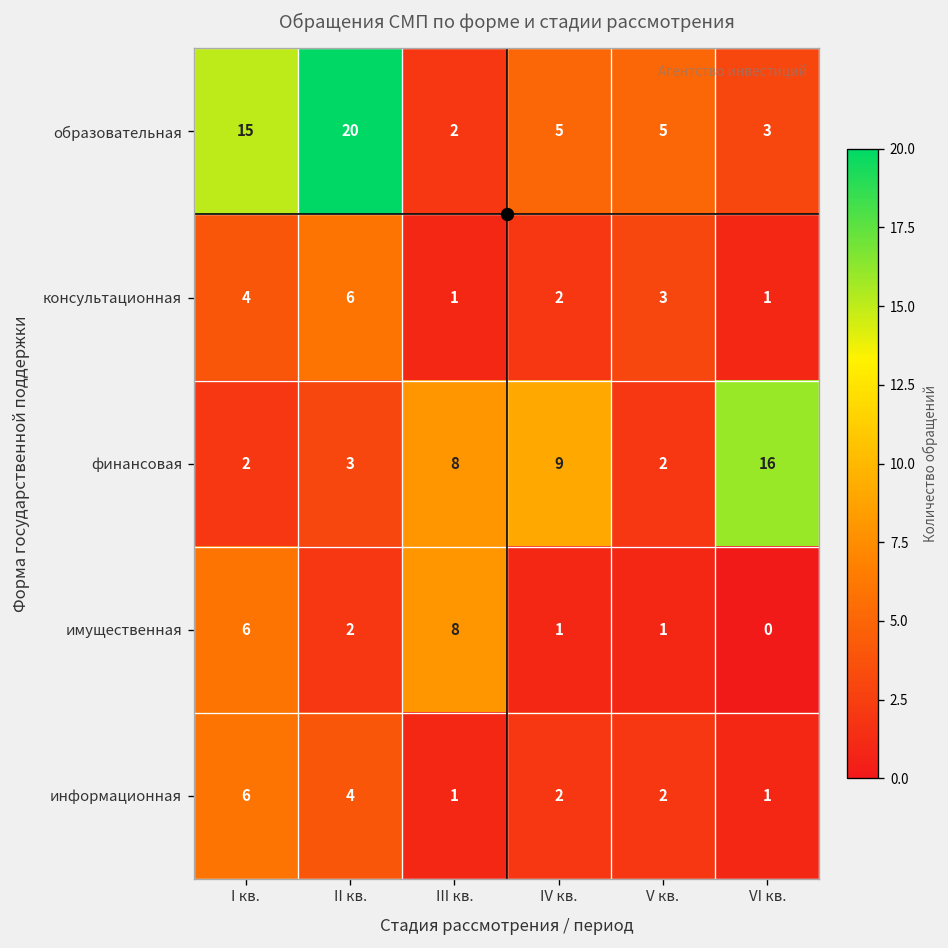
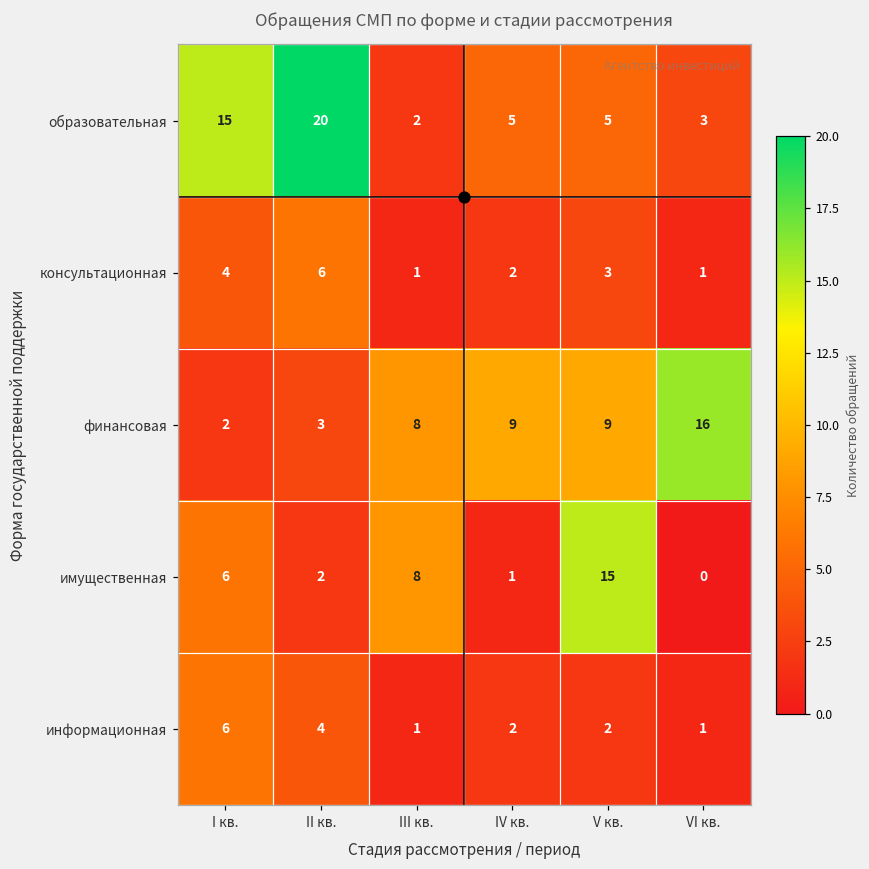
  {
    "образовательная": {
      "I кв.": 15,
      "II кв.": 20,
      "III кв.": 2,
      "IV кв.": 5,
      "V кв.": 5
    },
    "консультационная": {
      "I кв.": 4,
      "II кв.": 6,
      "III кв.": 1,
      "IV кв.": 2,
      "V кв.": 3,
      "VI кв.": 1
    },
    "финансовая": {
      "I кв.": 2,
      "II кв.": 3,
      "III кв.": 8,
      "IV кв.": 9,
-     "V кв.": 2,
+     "V кв.": 9,
      "VI кв.": 16
    },
    "имущественная": {
      "I кв.": 6,
      "II кв.": 2,
      "III кв.": 8,
      "IV кв.": 1,
-     "V кв.": 1,
+     "V кв.": 15,
      "VI кв.": 0
    },
    "информационная": {
      "I кв.": 6,
      "II кв.": 4,
      "III кв.": 1,
      "IV кв.": 2,
      "V кв.": 2,
      "VI кв.": 1
    }
  }
